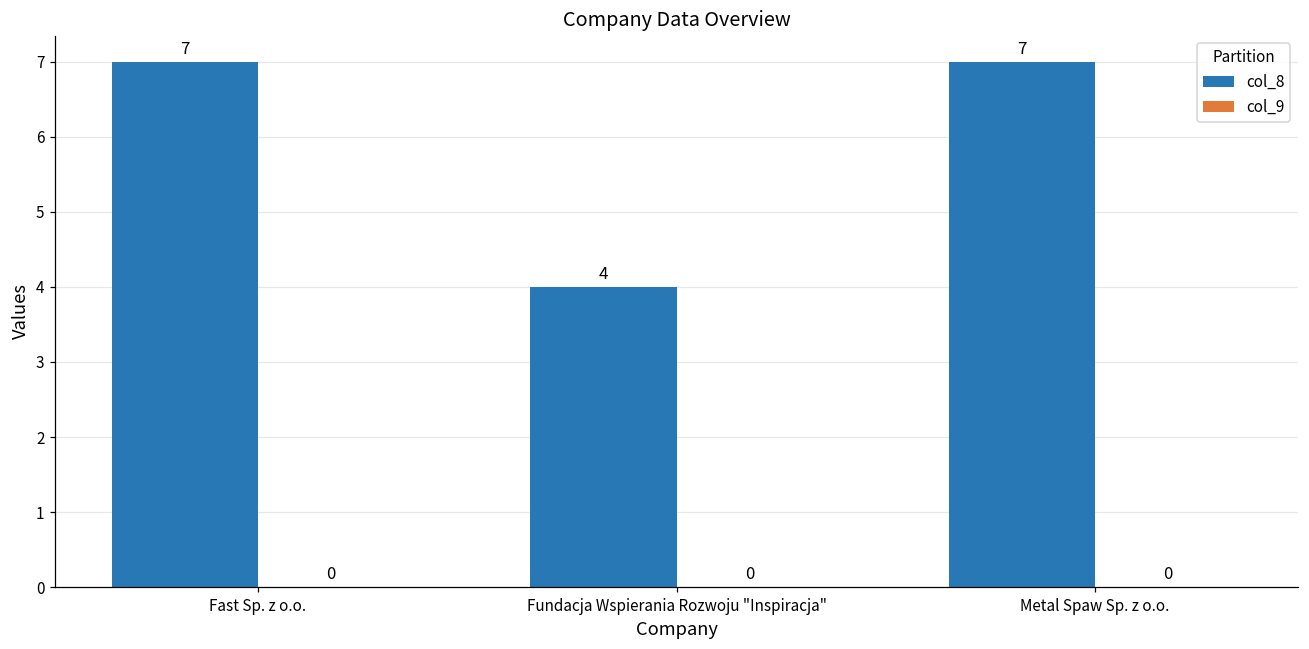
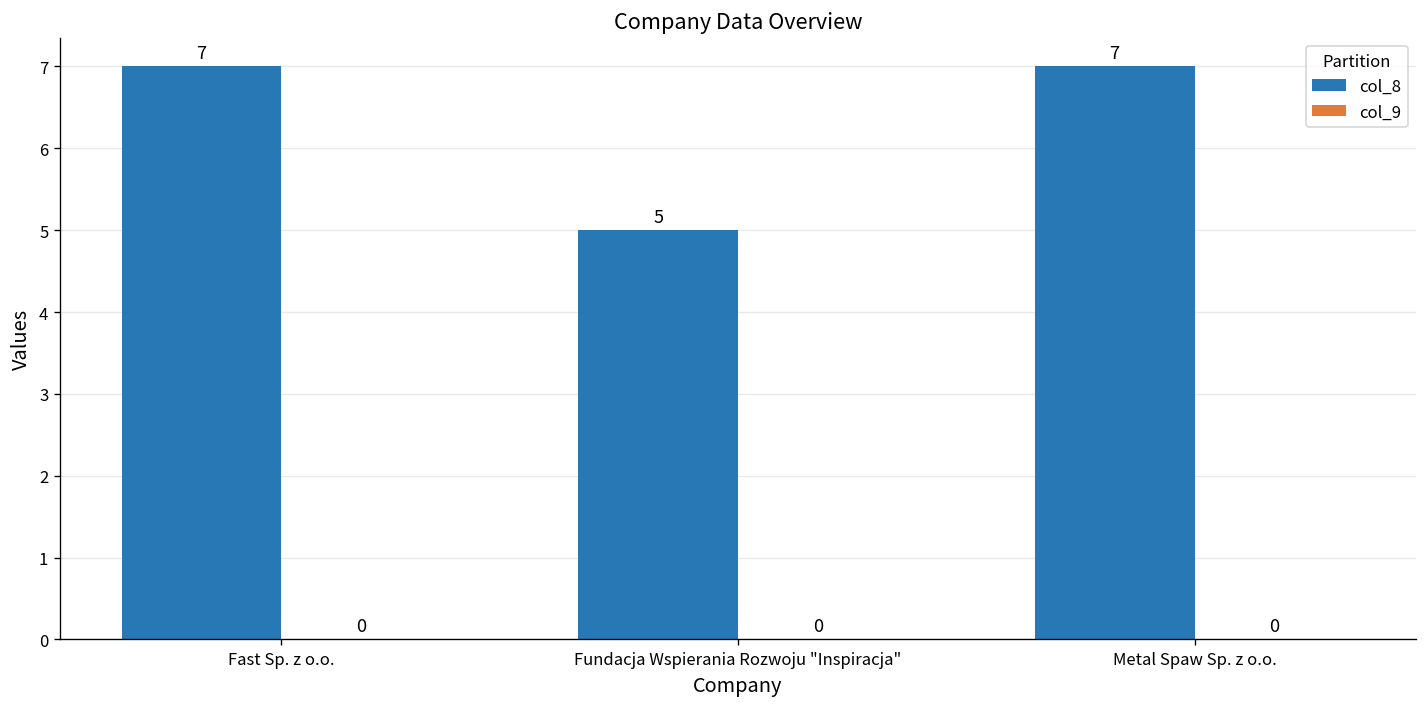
  {
    "col_8": {
      "Fast Sp. z o.o.": 7,
-     "Fundacja Wspierania Rozwoju \"Inspiracja\"": 4,
+     "Fundacja Wspierania Rozwoju \"Inspiracja\"": 5,
      "Metal Spaw Sp. z o.o.": 7
    },
    "col_9": {
      "Fast Sp. z o.o.": 0,
      "Fundacja Wspierania Rozwoju \"Inspiracja\"": 0,
      "Metal Spaw Sp. z o.o.": 0
    }
  }
